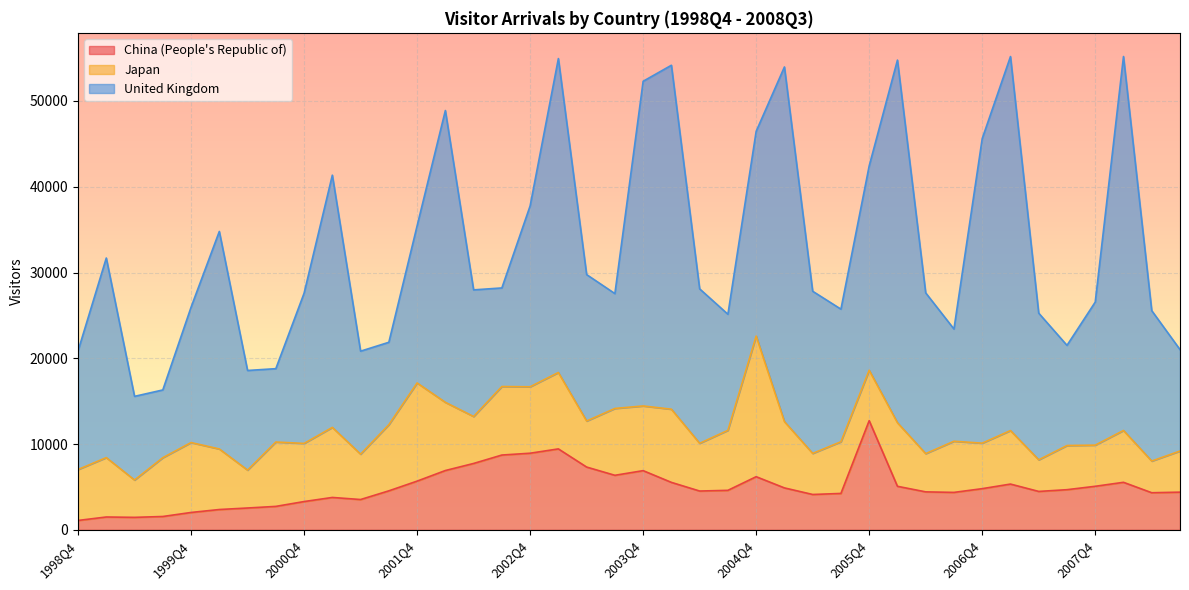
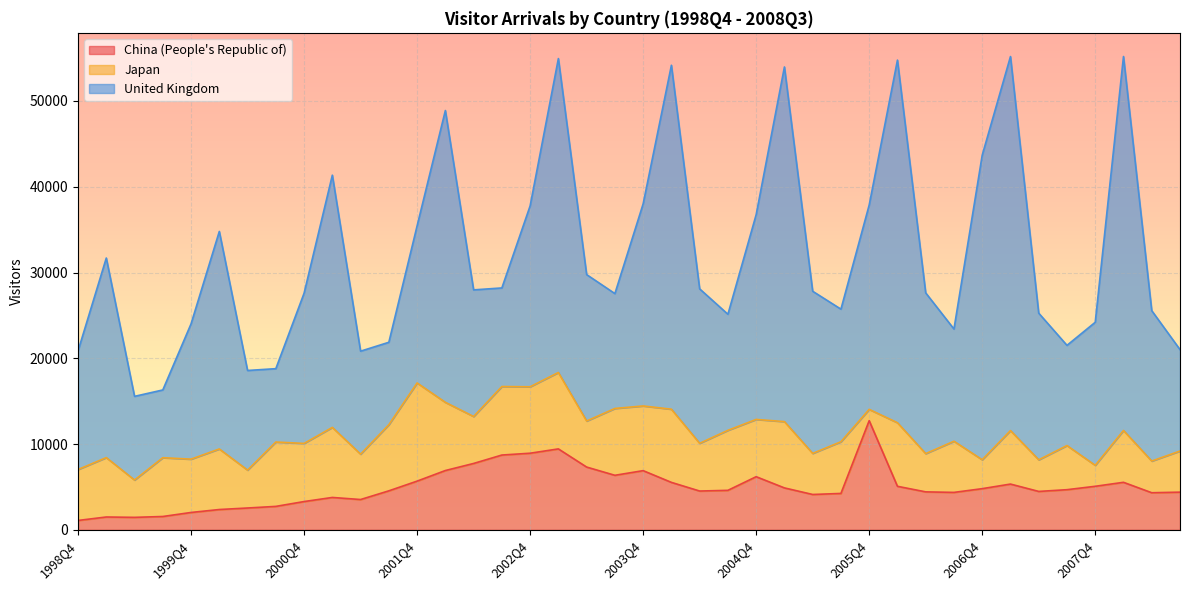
  {
    "China (People's Republic of)": {
      "1998Q4": 1000,
      "1999Q4": 2000,
      "2000Q4": 3000,
      "2001Q4": 6000,
      "2002Q4": 9000,
      "2003Q4": 7000,
      "2004Q4": 6000,
      "2005Q4": 13000,
      "2006Q4": 5000,
      "2007Q4": 5000
    },
    "Japan": {
      "1998Q4": 6000,
-     "1999Q4": 8000,
+     "1999Q4": 6000,
      "2000Q4": 7000,
      "2001Q4": 11000,
      "2002Q4": 8000,
      "2003Q4": 8000,
-     "2004Q4": 16000,
-     "2005Q4": 6000,
-     "2006Q4": 5000,
-     "2007Q4": 5000
+     "2004Q4": 7000,
+     "2005Q4": 1000,
+     "2006Q4": 3000,
+     "2007Q4": 2000
    },
    "United Kingdom": {
      "1998Q4": 14000,
      "1999Q4": 16000,
      "2000Q4": 18000,
      "2001Q4": 18000,
      "2002Q4": 21000,
-     "2003Q4": 38000,
+     "2003Q4": 24000,
      "2004Q4": 24000,
      "2005Q4": 24000,
      "2006Q4": 36000,
      "2007Q4": 17000
    }
  }
